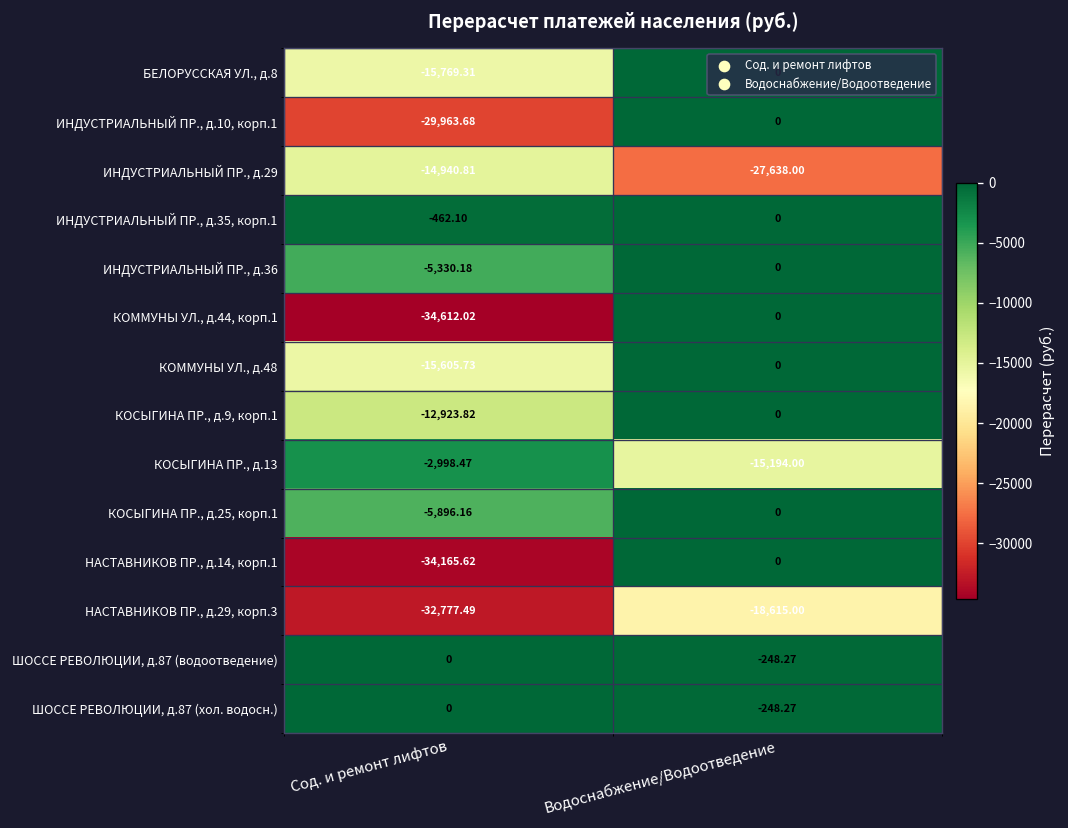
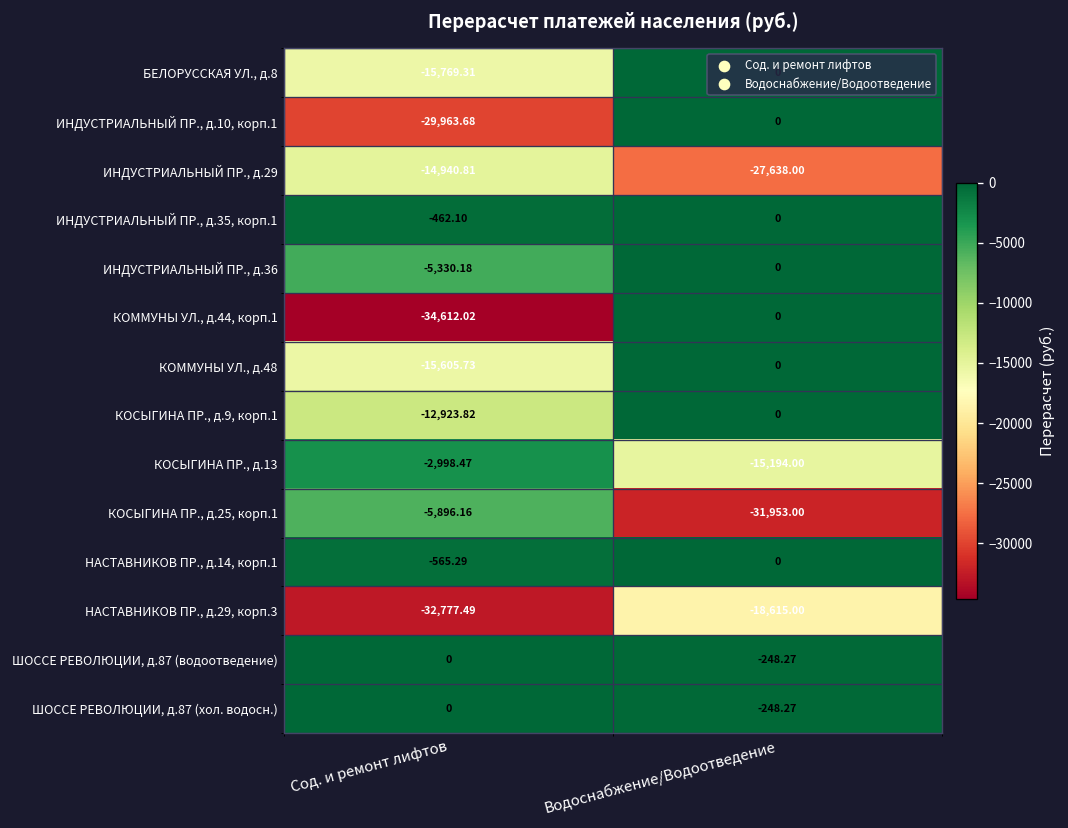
  {
    "БЕЛОРУССКАЯ УЛ., д.8": {
      "Сод. и ремонт лифтов": "-15,769.31"
    },
    "ИНДУСТРИАЛЬНЫЙ ПР., д.10, корп.1": {
      "Сод. и ремонт лифтов": "-29,963.68",
      "Водоснабжение/Водоотведение": "0"
    },
    "ИНДУСТРИАЛЬНЫЙ ПР., д.29": {
      "Сод. и ремонт лифтов": "-14,940.81",
      "Водоснабжение/Водоотведение": "-27,638.00"
    },
    "ИНДУСТРИАЛЬНЫЙ ПР., д.35, корп.1": {
      "Сод. и ремонт лифтов": "-462.10",
      "Водоснабжение/Водоотведение": "0"
    },
    "ИНДУСТРИАЛЬНЫЙ ПР., д.36": {
      "Сод. и ремонт лифтов": "-5,330.18",
      "Водоснабжение/Водоотведение": "0"
    },
    "КОММУНЫ УЛ., д.44, корп.1": {
      "Сод. и ремонт лифтов": "-34,612.02",
      "Водоснабжение/Водоотведение": "0"
    },
    "КОММУНЫ УЛ., д.48": {
      "Сод. и ремонт лифтов": "-15,605.73",
      "Водоснабжение/Водоотведение": "0"
    },
    "КОСЫГИНА ПР., д.9, корп.1": {
      "Сод. и ремонт лифтов": "-12,923.82",
      "Водоснабжение/Водоотведение": "0"
    },
    "КОСЫГИНА ПР., д.13": {
      "Сод. и ремонт лифтов": "-2,998.47",
      "Водоснабжение/Водоотведение": "-15,194.00"
    },
    "КОСЫГИНА ПР., д.25, корп.1": {
      "Сод. и ремонт лифтов": "-5,896.16",
-     "Водоснабжение/Водоотведение": "0"
+     "Водоснабжение/Водоотведение": "-31,953.00"
    },
    "НАСТАВНИКОВ ПР., д.14, корп.1": {
-     "Сод. и ремонт лифтов": "-34,165.62",
+     "Сод. и ремонт лифтов": "-565.29",
      "Водоснабжение/Водоотведение": "0"
    },
    "НАСТАВНИКОВ ПР., д.29, корп.3": {
      "Сод. и ремонт лифтов": "-32,777.49",
      "Водоснабжение/Водоотведение": "-18,615.00"
    },
    "ШОССЕ РЕВОЛЮЦИИ, д.87 (водоотведение)": {
      "Сод. и ремонт лифтов": "0",
      "Водоснабжение/Водоотведение": "-248.27"
    },
    "ШОССЕ РЕВОЛЮЦИИ, д.87 (хол. водосн.)": {
      "Сод. и ремонт лифтов": "0",
      "Водоснабжение/Водоотведение": "-248.27"
    }
  }
